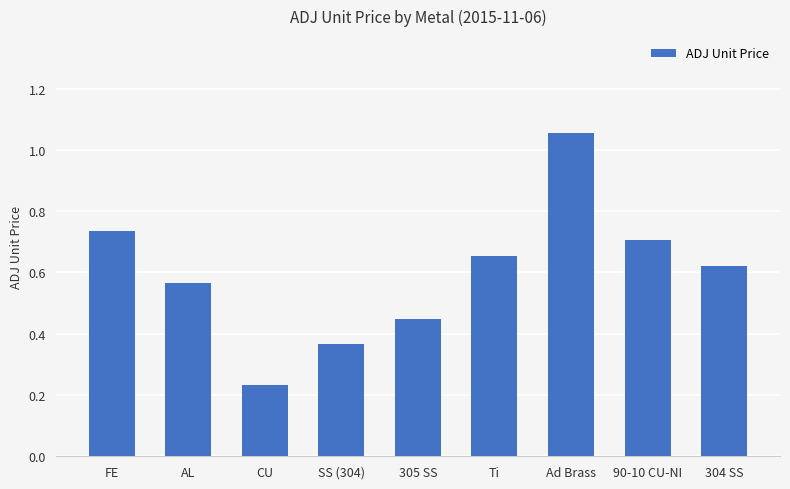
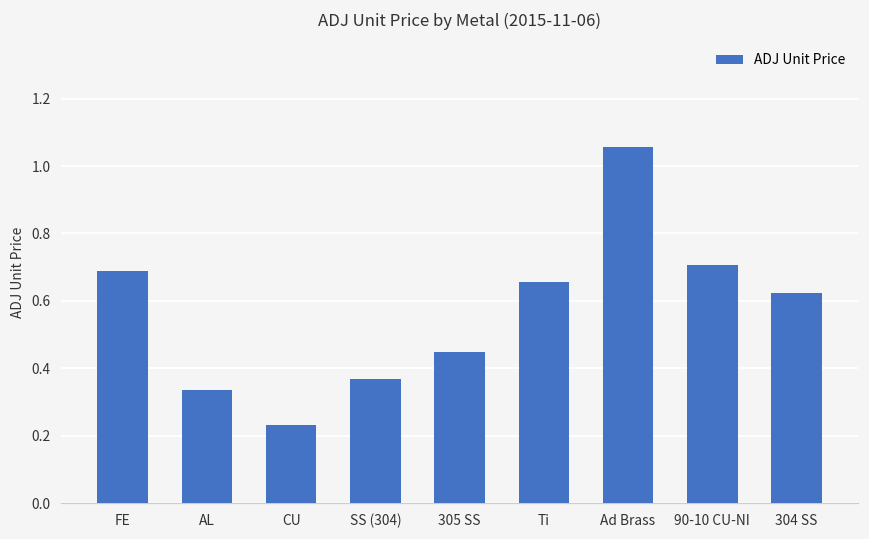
  {
-   "FE": 0.74,
-   "AL": 0.57,
+   "FE": 0.69,
+   "AL": 0.34,
    "CU": 0.23,
    "SS (304)": 0.37,
    "305 SS": 0.45,
    "Ti": 0.65,
    "Ad Brass": 1.06,
    "90-10 CU-NI": 0.71,
    "304 SS": 0.62
  }
